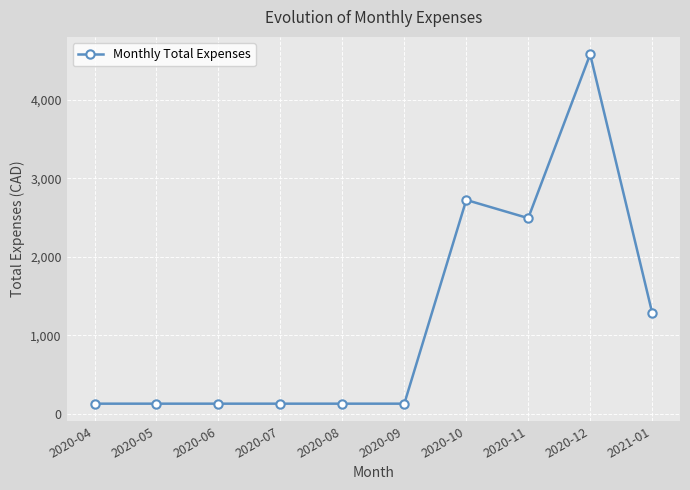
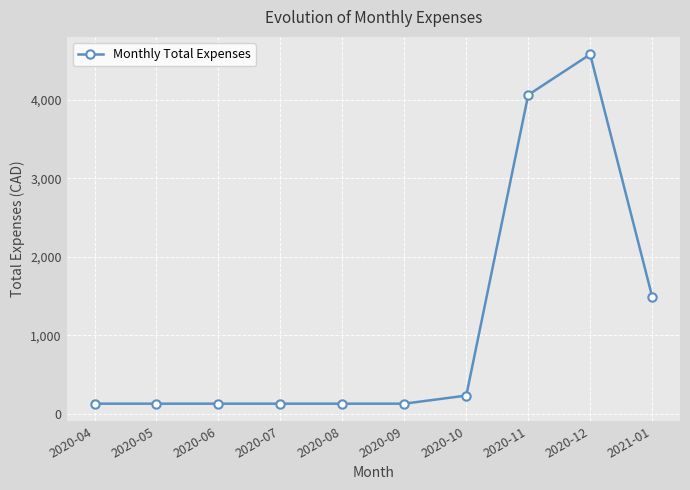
  {
    "2020-04": "100",
    "2020-05": "100",
    "2020-06": "100",
    "2020-07": "100",
    "2020-08": "100",
    "2020-09": "100",
-   "2020-10": "2,700",
-   "2020-11": "2,500",
+   "2020-10": "200",
+   "2020-11": "4,100",
    "2020-12": "4,600",
-   "2021-01": "1,300"
+   "2021-01": "1,500"
  }
